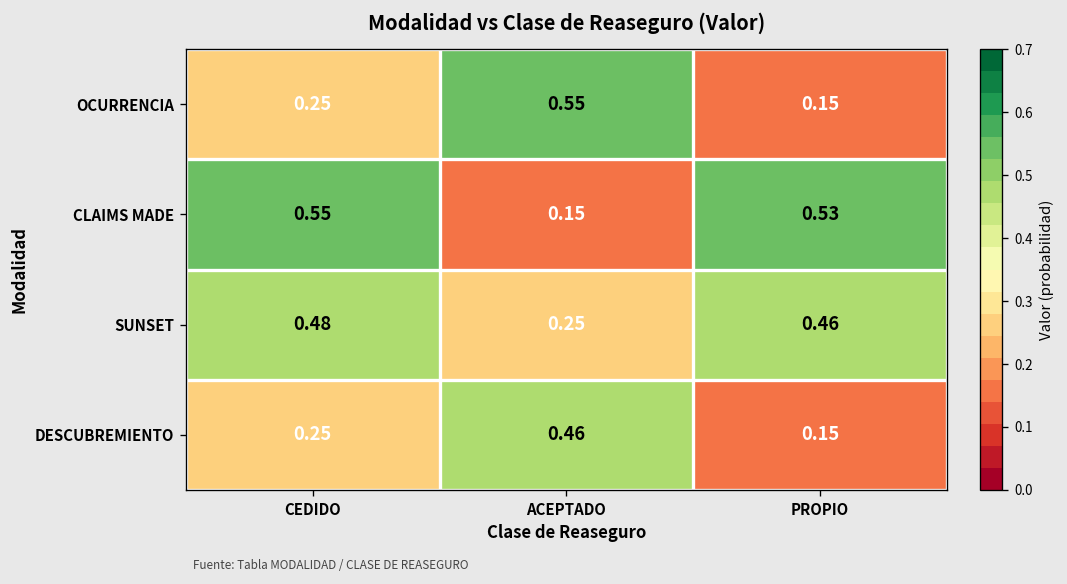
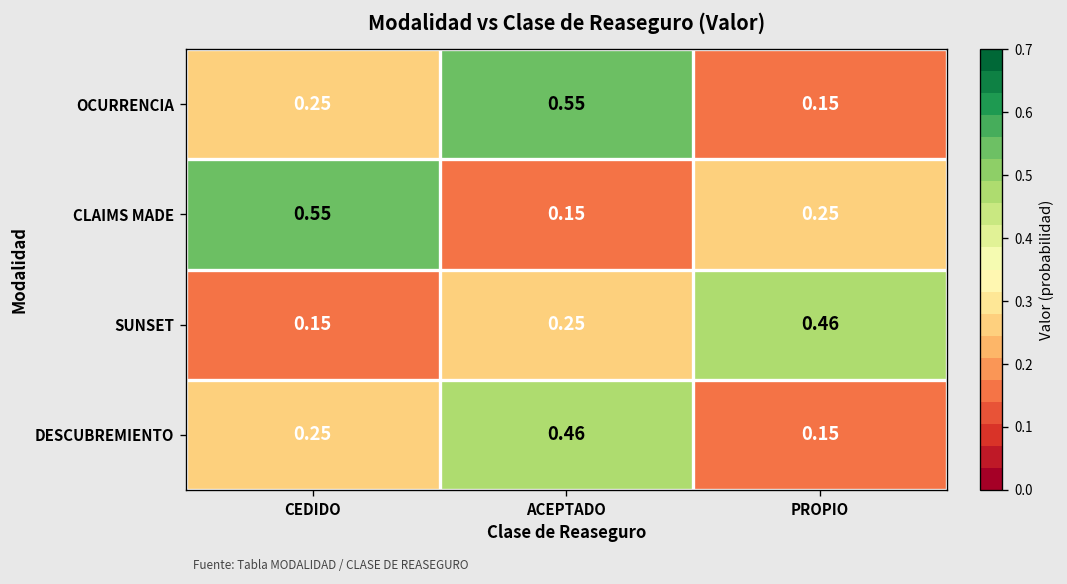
  {
    "OCURRENCIA": {
      "CEDIDO": 0.25,
      "ACEPTADO": 0.55,
      "PROPIO": 0.15
    },
    "CLAIMS MADE": {
      "CEDIDO": 0.55,
      "ACEPTADO": 0.15,
-     "PROPIO": 0.53
+     "PROPIO": 0.25
    },
    "SUNSET": {
-     "CEDIDO": 0.48,
+     "CEDIDO": 0.15,
      "ACEPTADO": 0.25,
      "PROPIO": 0.46
    },
    "DESCUBREMIENTO": {
      "CEDIDO": 0.25,
      "ACEPTADO": 0.46,
      "PROPIO": 0.15
    }
  }
